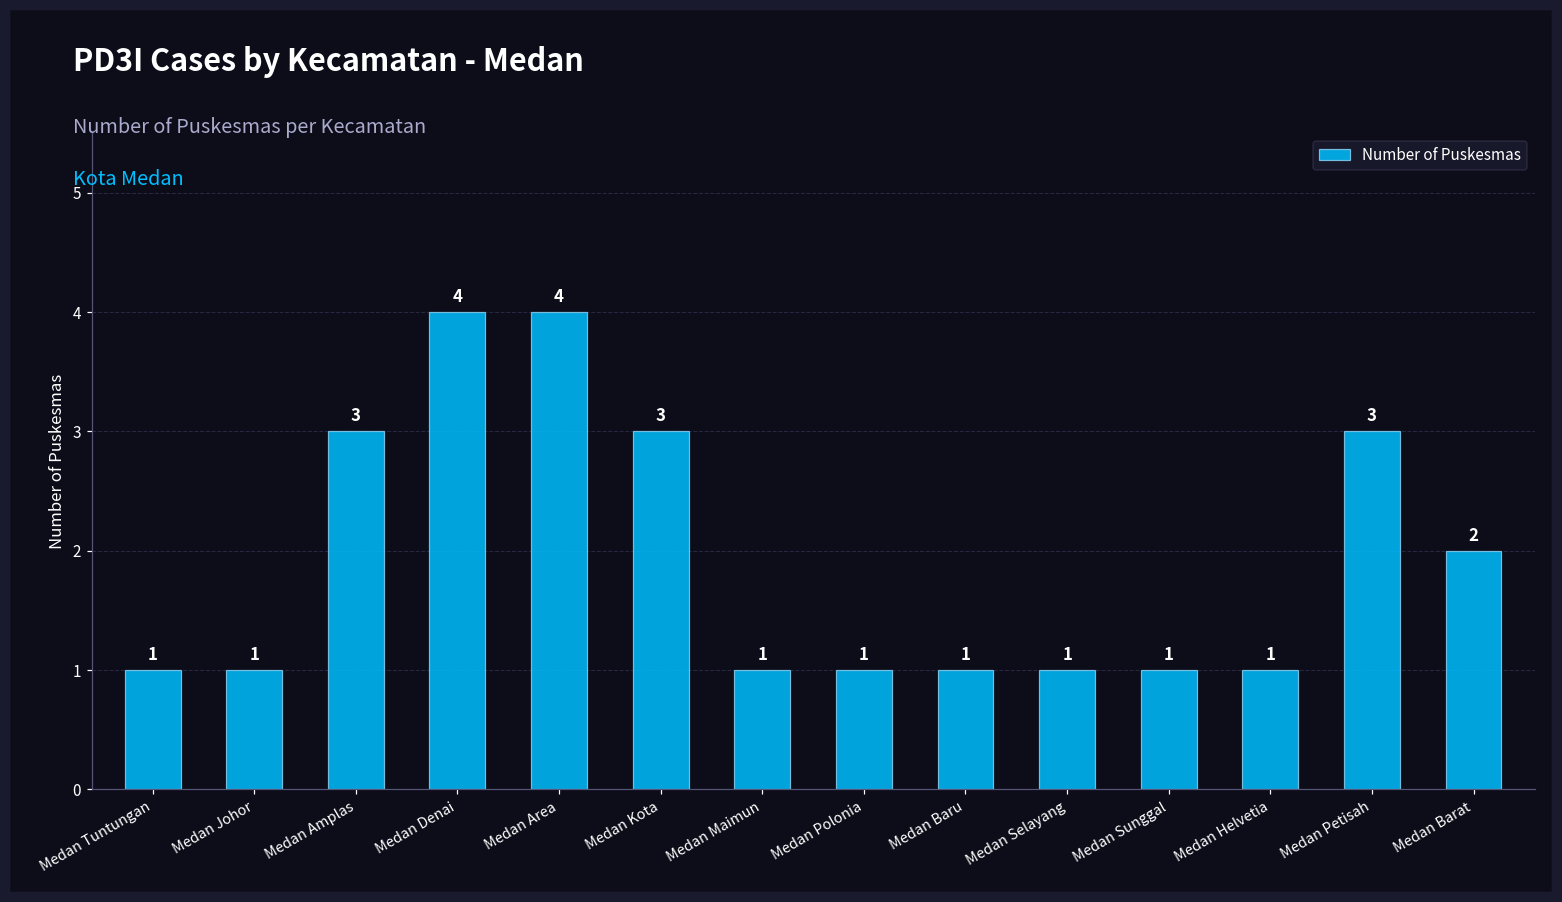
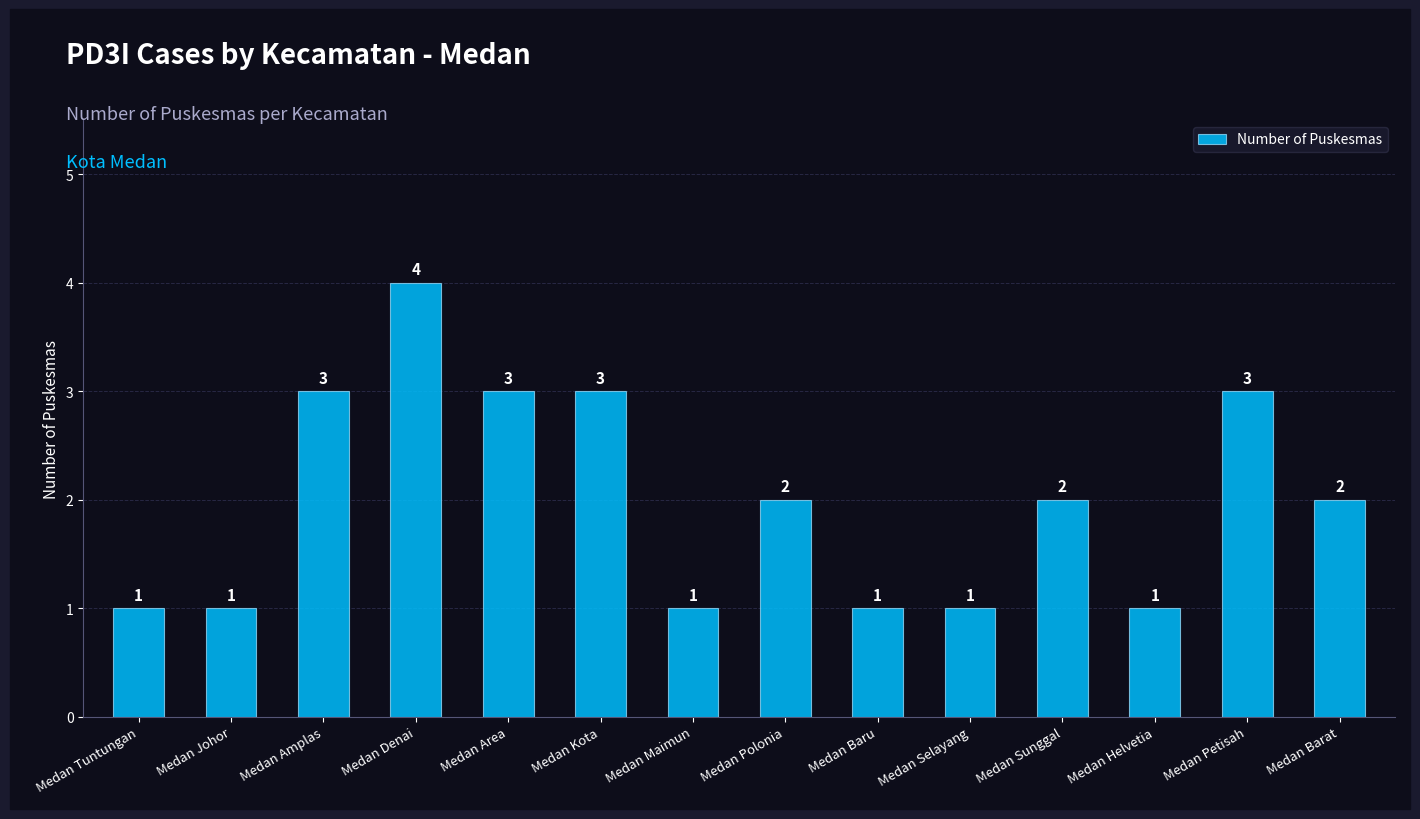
  {
    "Medan Tuntungan": 1,
    "Medan Johor": 1,
    "Medan Amplas": 3,
    "Medan Denai": 4,
-   "Medan Area": 4,
+   "Medan Area": 3,
    "Medan Kota": 3,
    "Medan Maimun": 1,
-   "Medan Polonia": 1,
+   "Medan Polonia": 2,
    "Medan Baru": 1,
    "Medan Selayang": 1,
-   "Medan Sunggal": 1,
+   "Medan Sunggal": 2,
    "Medan Helvetia": 1,
    "Medan Petisah": 3,
    "Medan Barat": 2
  }
